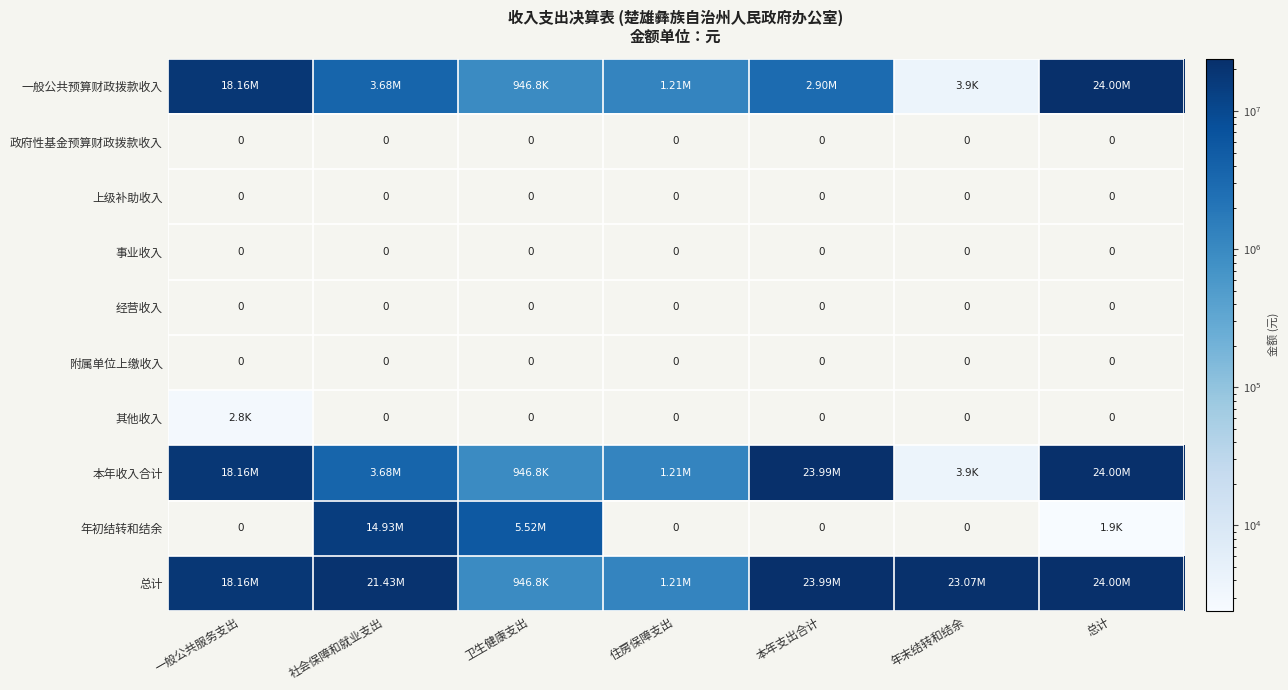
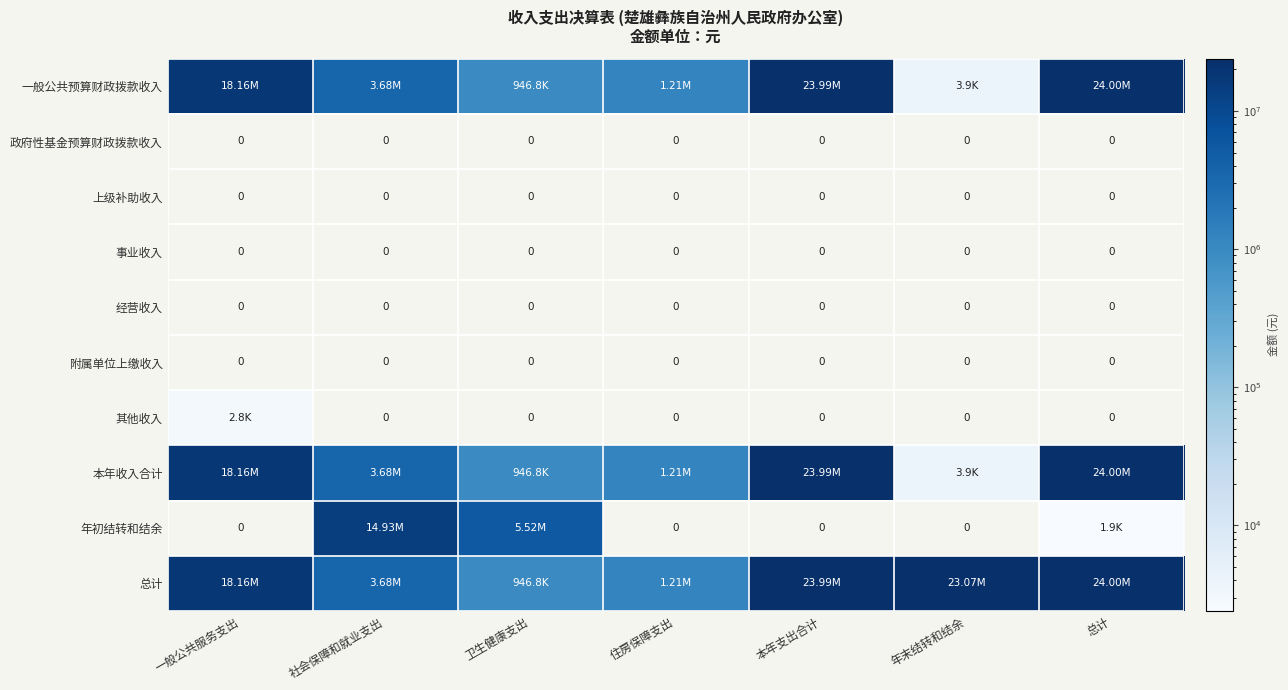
  {
    "一般公共预算财政拨款收入": {
      "一般公共服务支出": "18.16M",
      "社会保障和就业支出": "3.68M",
      "卫生健康支出": "946.8K",
      "住房保障支出": "1.21M",
-     "本年支出合计": "2.90M",
+     "本年支出合计": "23.99M",
      "年末结转和结余": "3.9K",
      "总计": "24.00M"
    },
    "政府性基金预算财政拨款收入": {
      "一般公共服务支出": "0",
      "社会保障和就业支出": "0",
      "卫生健康支出": "0",
      "住房保障支出": "0",
      "本年支出合计": "0",
      "年末结转和结余": "0",
      "总计": "0"
    },
    "上级补助收入": {
      "一般公共服务支出": "0",
      "社会保障和就业支出": "0",
      "卫生健康支出": "0",
      "住房保障支出": "0",
      "本年支出合计": "0",
      "年末结转和结余": "0",
      "总计": "0"
    },
    "事业收入": {
      "一般公共服务支出": "0",
      "社会保障和就业支出": "0",
      "卫生健康支出": "0",
      "住房保障支出": "0",
      "本年支出合计": "0",
      "年末结转和结余": "0",
      "总计": "0"
    },
    "经营收入": {
      "一般公共服务支出": "0",
      "社会保障和就业支出": "0",
      "卫生健康支出": "0",
      "住房保障支出": "0",
      "本年支出合计": "0",
      "年末结转和结余": "0",
      "总计": "0"
    },
    "附属单位上缴收入": {
      "一般公共服务支出": "0",
      "社会保障和就业支出": "0",
      "卫生健康支出": "0",
      "住房保障支出": "0",
      "本年支出合计": "0",
      "年末结转和结余": "0",
      "总计": "0"
    },
    "其他收入": {
      "一般公共服务支出": "2.8K",
      "社会保障和就业支出": "0",
      "卫生健康支出": "0",
      "住房保障支出": "0",
      "本年支出合计": "0",
      "年末结转和结余": "0",
      "总计": "0"
    },
    "本年收入合计": {
      "一般公共服务支出": "18.16M",
      "社会保障和就业支出": "3.68M",
      "卫生健康支出": "946.8K",
      "住房保障支出": "1.21M",
      "本年支出合计": "23.99M",
      "年末结转和结余": "3.9K",
      "总计": "24.00M"
    },
    "年初结转和结余": {
      "一般公共服务支出": "0",
      "社会保障和就业支出": "14.93M",
      "卫生健康支出": "5.52M",
      "住房保障支出": "0",
      "本年支出合计": "0",
      "年末结转和结余": "0",
      "总计": "1.9K"
    },
    "总计": {
      "一般公共服务支出": "18.16M",
-     "社会保障和就业支出": "21.43M",
+     "社会保障和就业支出": "3.68M",
      "卫生健康支出": "946.8K",
      "住房保障支出": "1.21M",
      "本年支出合计": "23.99M",
      "年末结转和结余": "23.07M",
      "总计": "24.00M"
    }
  }
